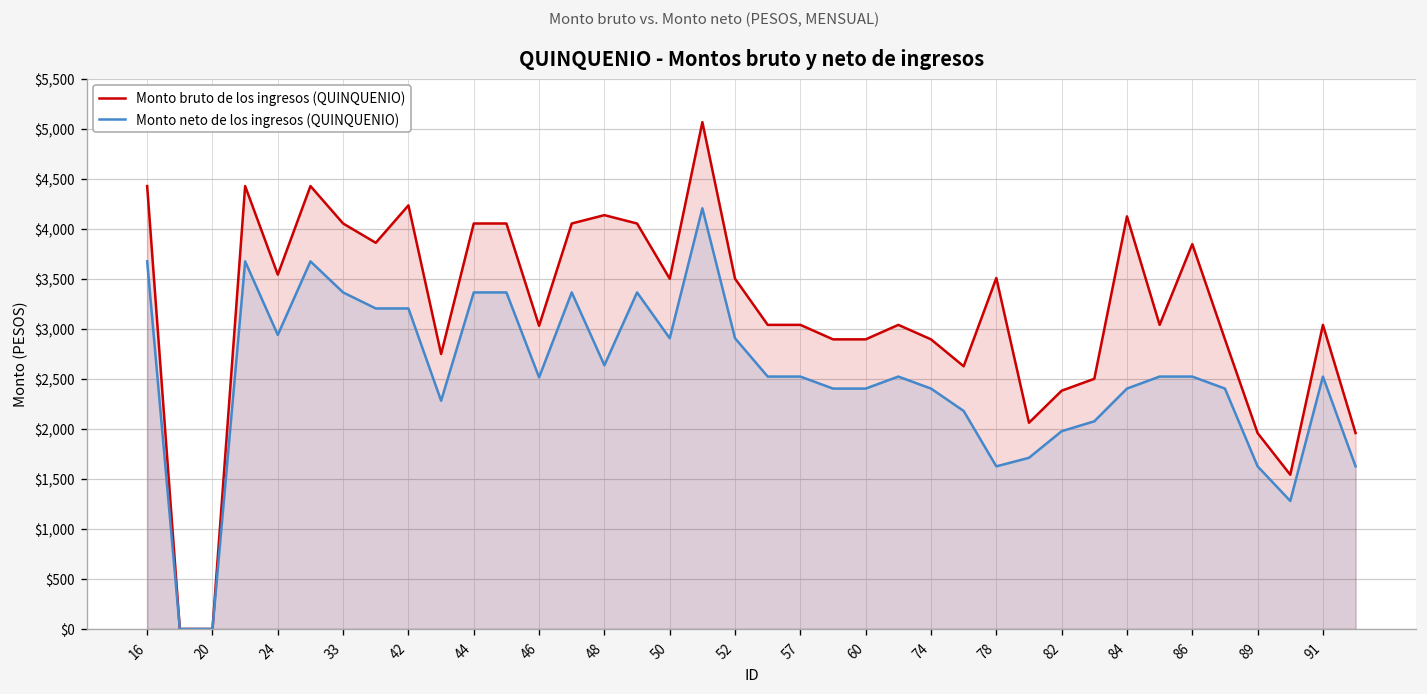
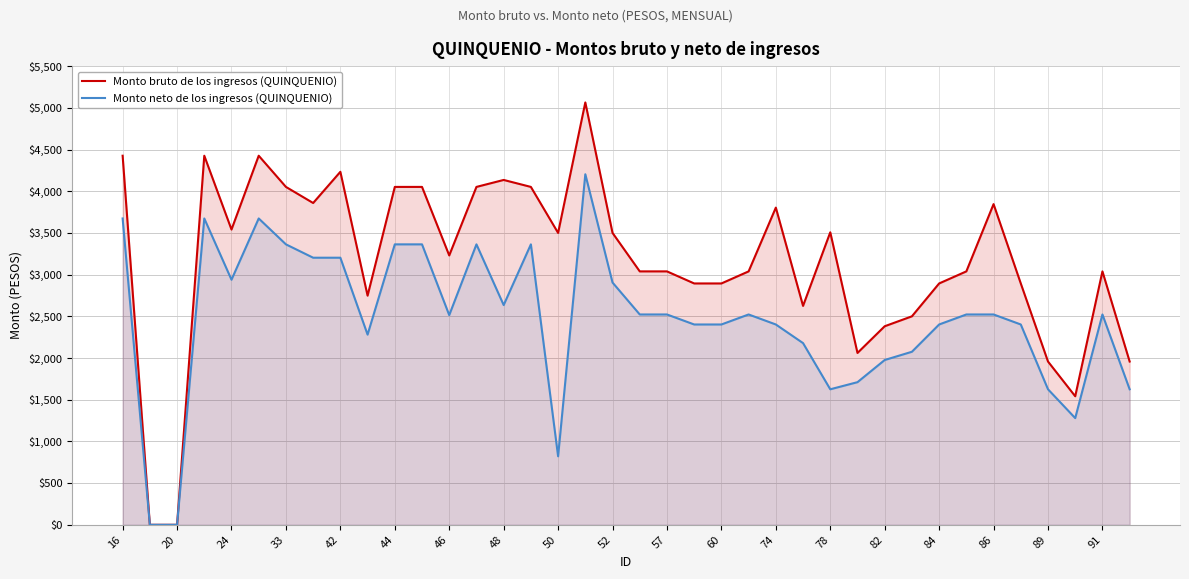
  {
    "Monto bruto de los ingresos (QUINQUENIO)": {
      "16": "$4,400",
      "24": "$3,500",
      "42": "$4,200",
      "44": "$4,100",
-     "46": "$3,000",
+     "46": "$3,200",
      "48": "$4,100",
      "50": "$3,500",
      "52": "$3,500",
      "57": "$3,000",
      "60": "$2,900",
-     "74": "$2,900",
+     "74": "$3,800",
      "78": "$3,500",
      "82": "$2,400",
-     "84": "$4,100",
+     "84": "$2,900",
      "86": "$3,800",
      "89": "$2,000",
      "91": "$3,000"
    },
    "Monto neto de los ingresos (QUINQUENIO)": {
      "16": "$3,700",
      "24": "$2,900",
      "42": "$3,200",
      "44": "$3,400",
      "46": "$2,500",
      "48": "$2,600",
-     "50": "$2,900",
+     "50": "$800",
      "52": "$2,900",
      "57": "$2,500",
      "60": "$2,400",
      "74": "$2,400",
      "78": "$1,600",
      "82": "$2,000",
      "84": "$2,400",
      "86": "$2,500",
      "89": "$1,600",
      "91": "$2,500"
    }
  }
